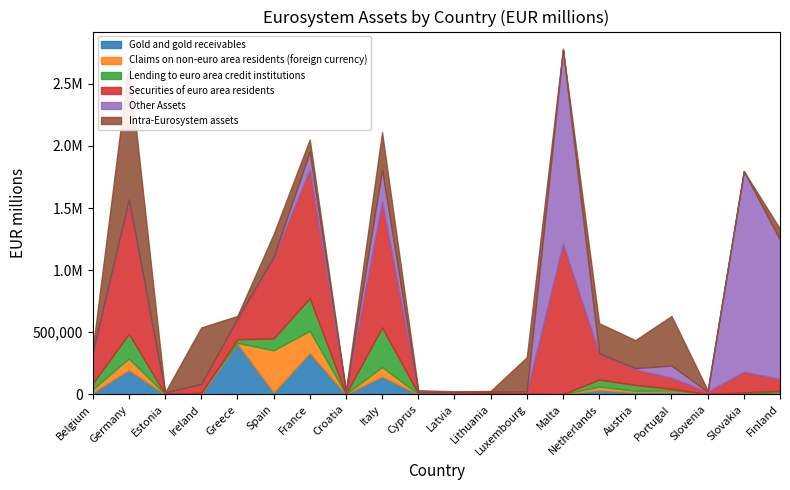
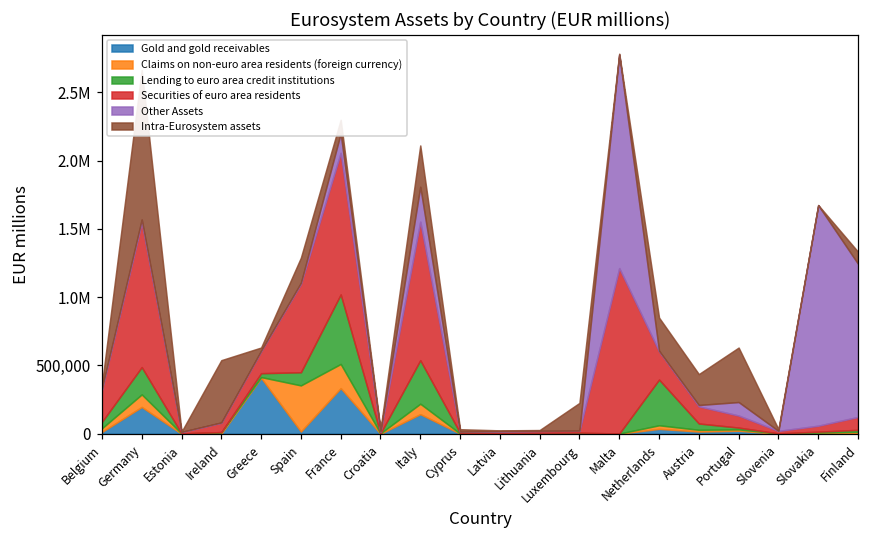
  {
    "Gold and gold receivables": {
      "Germany": "200,000",
      "France": "330,000",
      "Italy": "140,000",
      "Netherlands": "40,000"
    },
    "Claims on non-euro area residents (foreign currency)": {
      "Belgium": "30,000",
      "Germany": "90,000",
      "Spain": "340,000",
      "France": "180,000",
      "Italy": "80,000",
      "Netherlands": "30,000"
    },
    "Lending to euro area credit institutions": {
      "Belgium": "50,000",
      "Germany": "200,000",
      "Greece": "30,000",
      "Spain": "100,000",
-     "France": "260,000",
+     "France": "510,000",
      "Italy": "320,000",
-     "Netherlands": "60,000",
+     "Netherlands": "330,000",
      "Austria": "50,000"
    },
    "Securities of euro area residents": {
      "Germany": "1,060,000",
      "France": "1,040,000",
      "Italy": "1,010,000",
      "Malta": "1,210,000",
      "Portugal": "90,000",
-     "Slovakia": "170,000",
+     "Slovakia": "40,000",
      "Finland": "90,000"
    },
    "Other Assets": {
      "Germany": "20,000",
      "Italy": "260,000",
      "Portugal": "100,000",
      "Finland": "1,120,000"
    },
    "Intra-Eurosystem assets": {
      "Belgium": "30,000",
      "Ireland": "460,000",
      "Greece": "20,000",
      "Spain": "180,000",
      "Italy": "300,000",
-     "Luxembourg": "280,000",
+     "Luxembourg": "200,000",
      "Netherlands": "240,000",
      "Austria": "230,000",
      "Portugal": "400,000",
      "Finland": "90,000"
    }
  }
